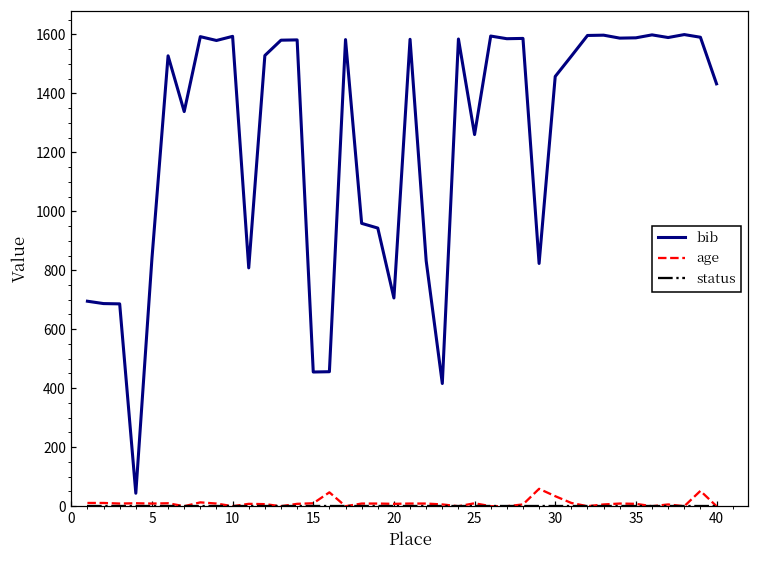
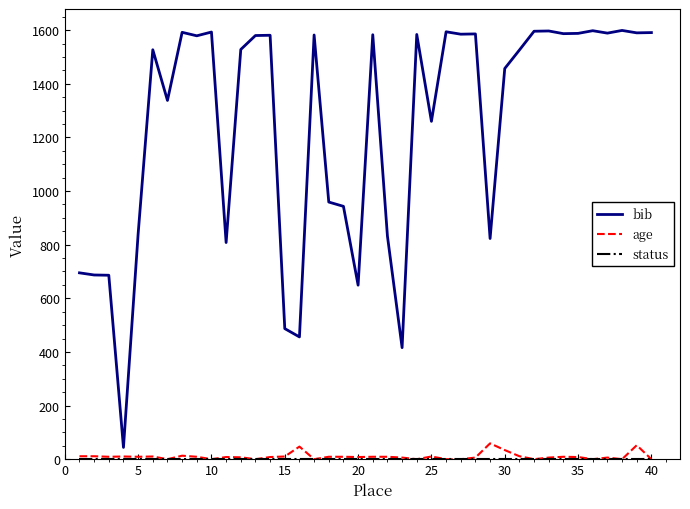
  {
    "bib": {
      "5": 840,
      "10": 1590,
-     "15": 460,
-     "20": 710,
+     "15": 490,
+     "20": 650,
      "25": 1260,
      "30": 1460,
      "35": 1590,
-     "40": 1430
+     "40": 1590
    },
    "age": {
      "30": 30
    },
    "status": {
      "30": 0
    }
  }
